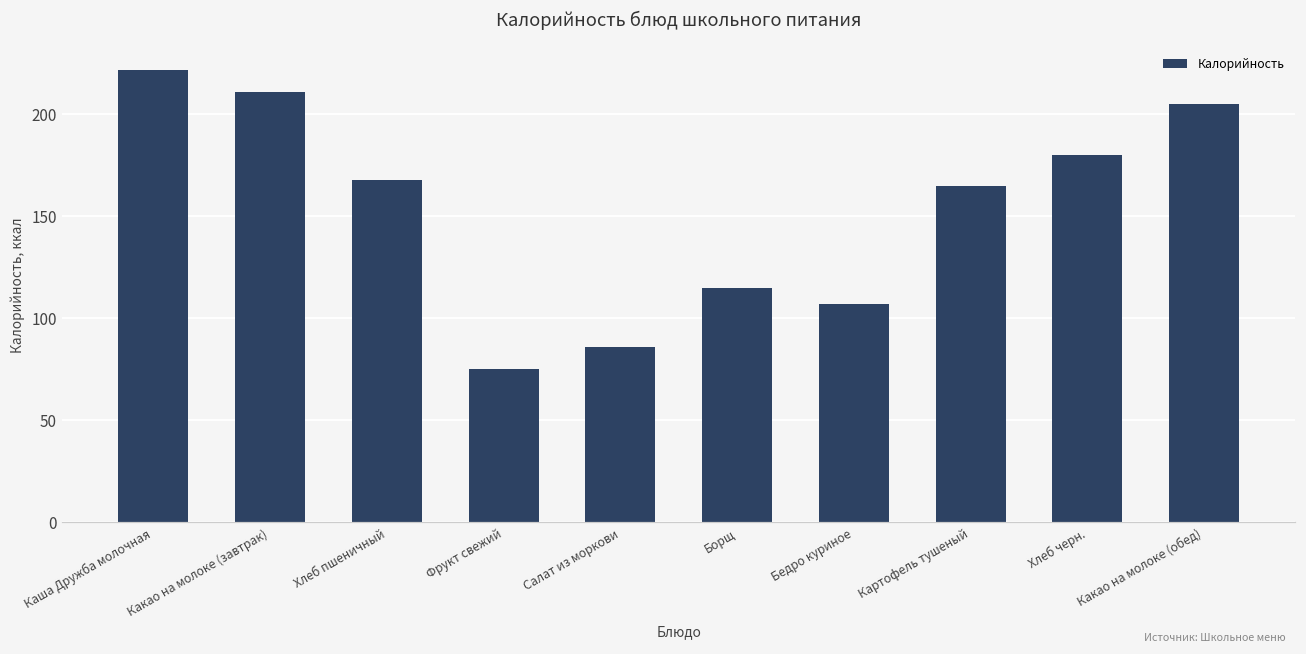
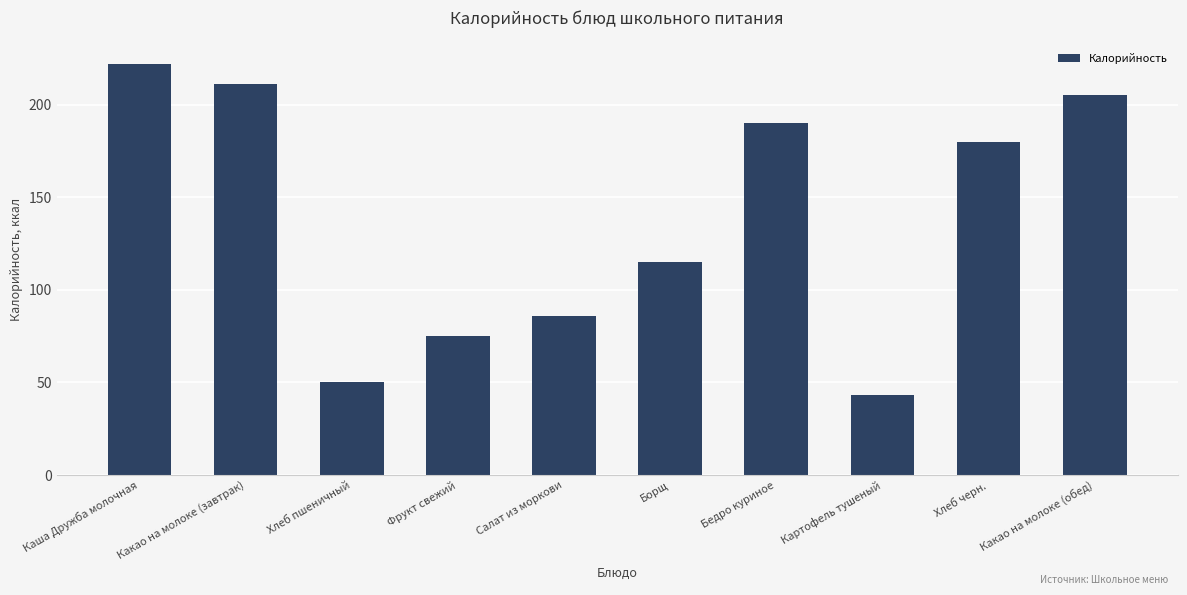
  {
    "Каша Дружба молочная": 222,
    "Какао на молоке (завтрак)": 211,
-   "Хлеб пшеничный": 168,
+   "Хлеб пшеничный": 50,
    "Фрукт свежий": 75,
    "Салат из моркови": 86,
    "Борщ": 115,
-   "Бедро куриное": 107,
-   "Картофель тушеный": 165,
+   "Бедро куриное": 190,
+   "Картофель тушеный": 43,
    "Хлеб черн.": 180,
    "Какао на молоке (обед)": 205
  }
